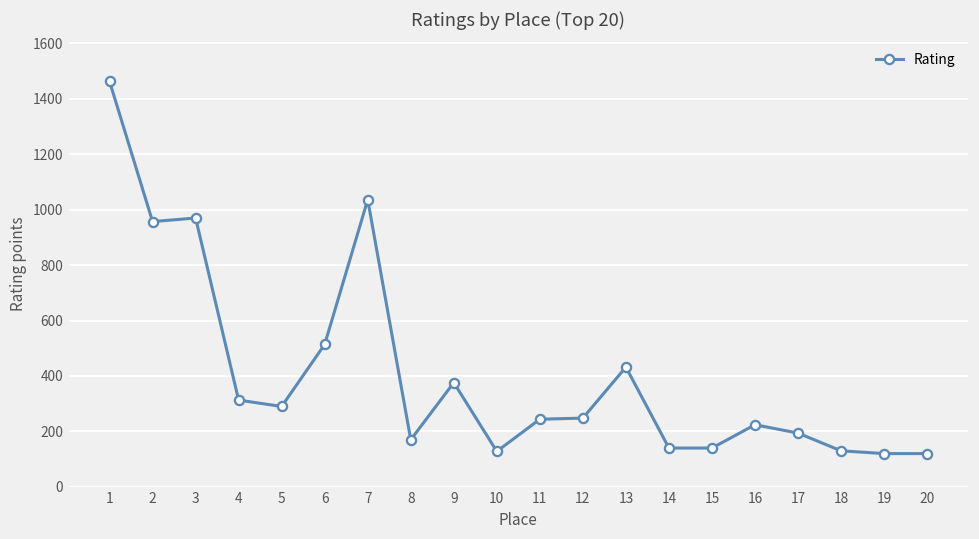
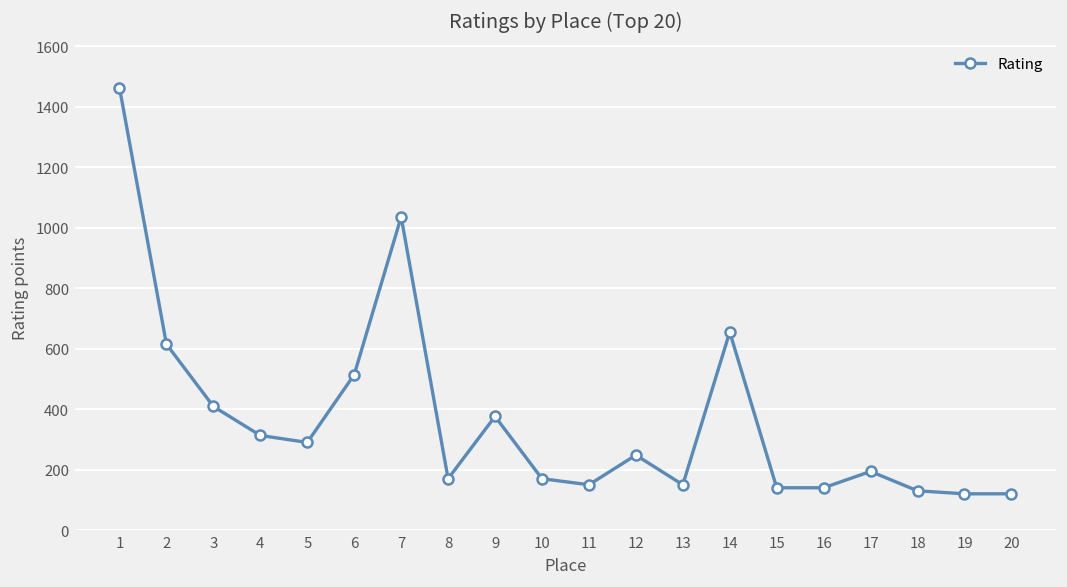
  {
    "1": 1460,
-   "2": 960,
-   "3": 970,
+   "2": 620,
+   "3": 410,
    "4": 310,
    "5": 290,
    "6": 510,
    "7": 1040,
    "8": 170,
    "9": 380,
-   "10": 130,
-   "11": 240,
+   "10": 170,
+   "11": 150,
    "12": 250,
-   "13": 430,
-   "14": 140,
+   "13": 150,
+   "14": 660,
    "15": 140,
-   "16": 220,
+   "16": 140,
    "17": 190,
    "18": 130,
    "19": 120,
    "20": 120
  }
